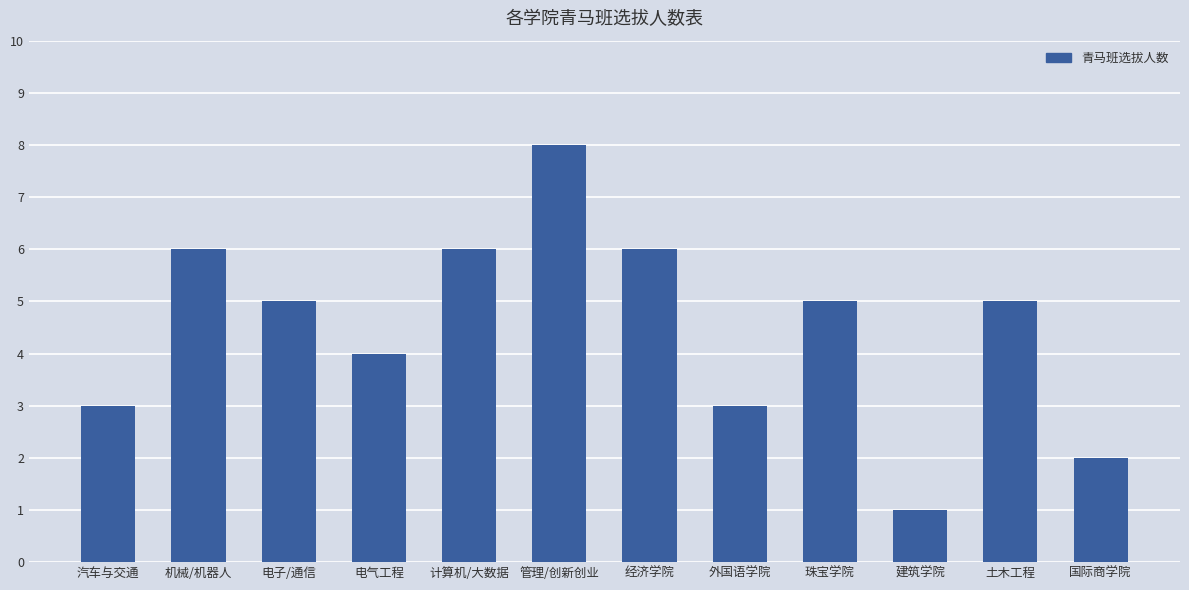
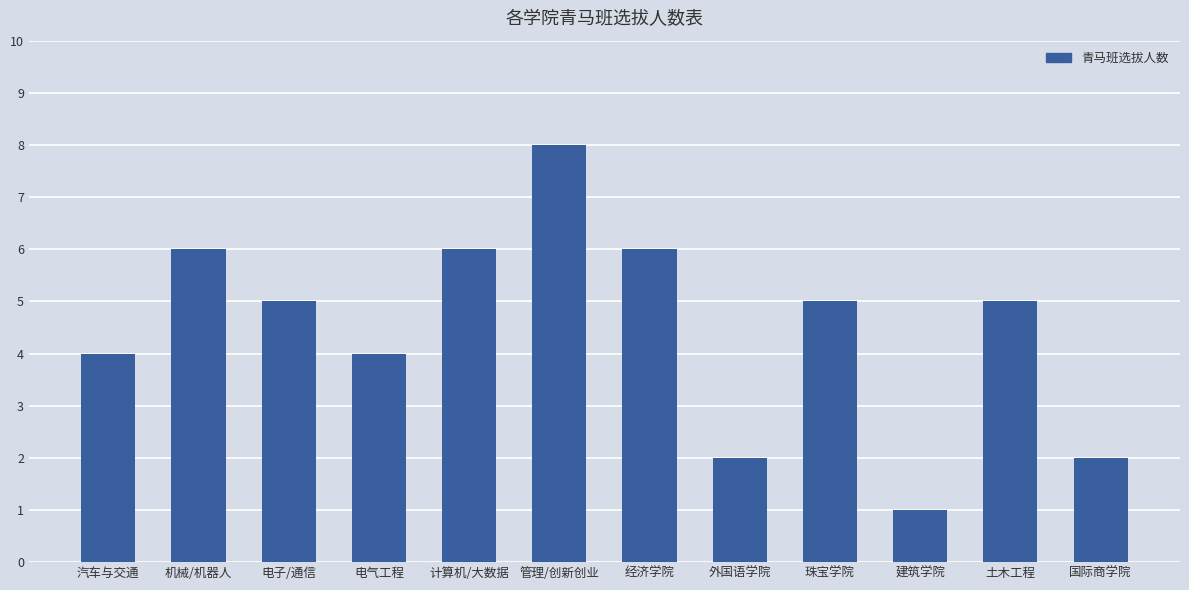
  {
-   "汽车与交通": 3,
+   "汽车与交通": 4,
    "机械/机器人": 6,
    "电子/通信": 5,
    "电气工程": 4,
    "计算机/大数据": 6,
    "管理/创新创业": 8,
    "经济学院": 6,
-   "外国语学院": 3,
+   "外国语学院": 2,
    "珠宝学院": 5,
    "建筑学院": 1,
    "土木工程": 5,
    "国际商学院": 2
  }
